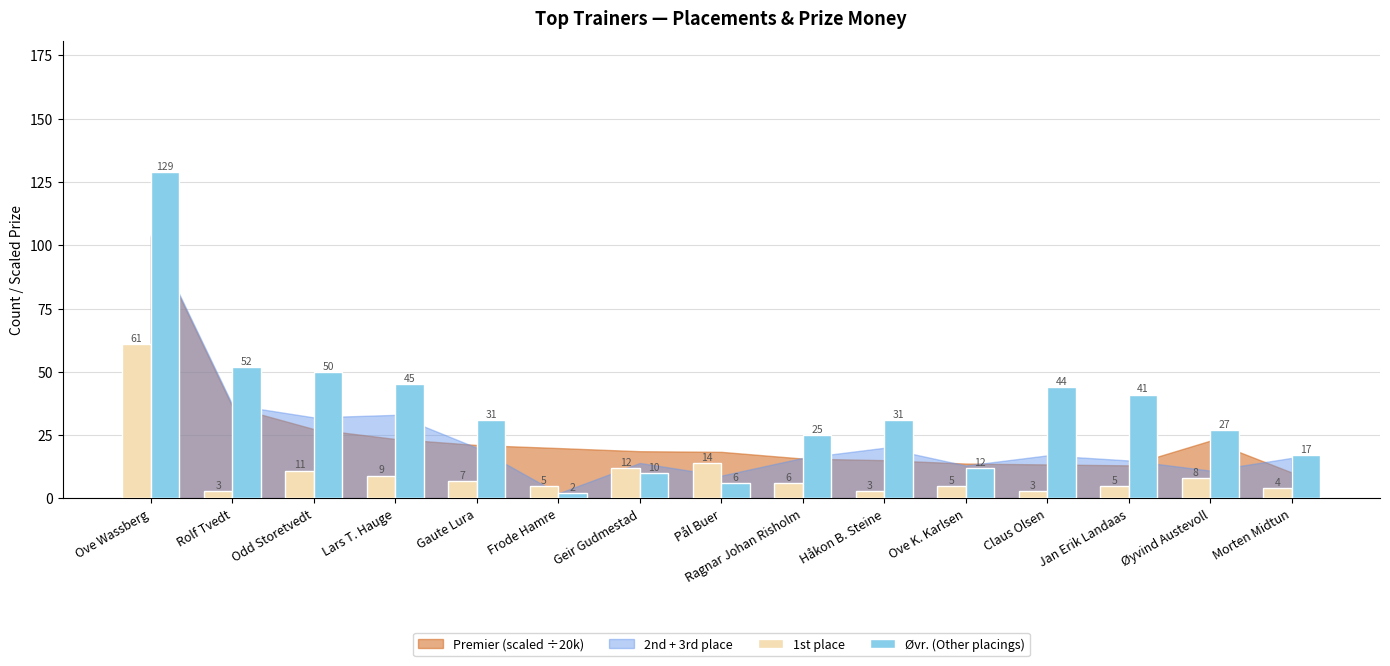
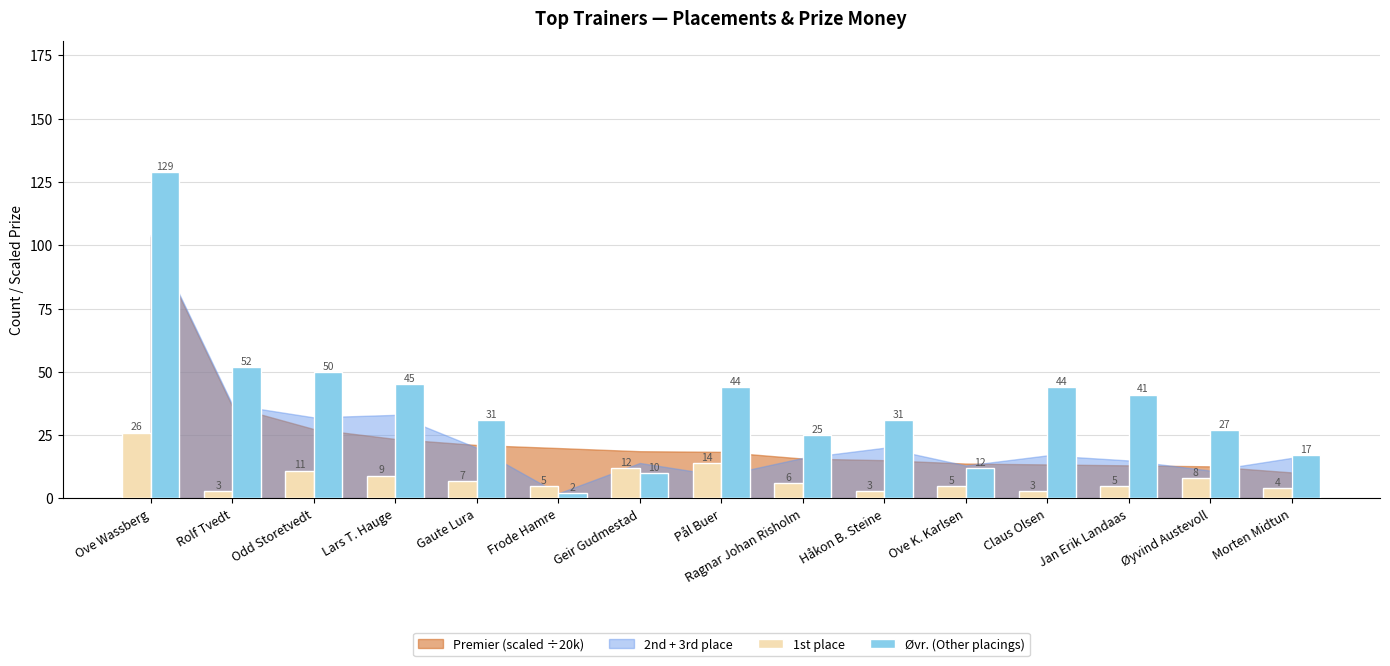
  {
    "1st place": {
-     "Ove Wassberg": 61,
+     "Ove Wassberg": 26,
      "Rolf Tvedt": 3,
      "Odd Storetvedt": 11,
      "Lars T. Hauge": 9,
      "Gaute Lura": 7,
      "Frode Hamre": 5,
      "Geir Gudmestad": 12,
      "Pål Buer": 14,
      "Ragnar Johan Risholm": 6,
      "Håkon B. Steine": 3,
      "Ove K. Karlsen": 5,
      "Claus Olsen": 3,
      "Jan Erik Landaas": 5,
      "Øyvind Austevoll": 8,
      "Morten Midtun": 4
    },
    "Premier (scaled ÷20k)": {
      "Odd Storetvedt": 27,
      "Lars T. Hauge": 23,
      "Gaute Lura": 21,
      "Frode Hamre": 20,
      "Geir Gudmestad": 19,
      "Pål Buer": 18,
      "Håkon B. Steine": 15,
      "Claus Olsen": 13,
      "Jan Erik Landaas": 13,
-     "Øyvind Austevoll": 23,
+     "Øyvind Austevoll": 13,
      "Morten Midtun": 10
    },
    "Øvr. (Other placings)": {
      "Ove Wassberg": 129,
      "Rolf Tvedt": 52,
      "Odd Storetvedt": 50,
      "Lars T. Hauge": 45,
      "Gaute Lura": 31,
      "Frode Hamre": 2,
      "Geir Gudmestad": 10,
-     "Pål Buer": 6,
+     "Pål Buer": 44,
      "Ragnar Johan Risholm": 25,
      "Håkon B. Steine": 31,
      "Ove K. Karlsen": 12,
      "Claus Olsen": 44,
      "Jan Erik Landaas": 41,
      "Øyvind Austevoll": 27,
      "Morten Midtun": 17
    },
    "2nd + 3rd place": {
      "Odd Storetvedt": 32,
      "Lars T. Hauge": 33,
      "Gaute Lura": 20,
      "Geir Gudmestad": 14,
      "Pål Buer": 9,
      "Håkon B. Steine": 20,
      "Claus Olsen": 17,
      "Jan Erik Landaas": 15,
      "Øyvind Austevoll": 11,
      "Morten Midtun": 16
    }
  }
